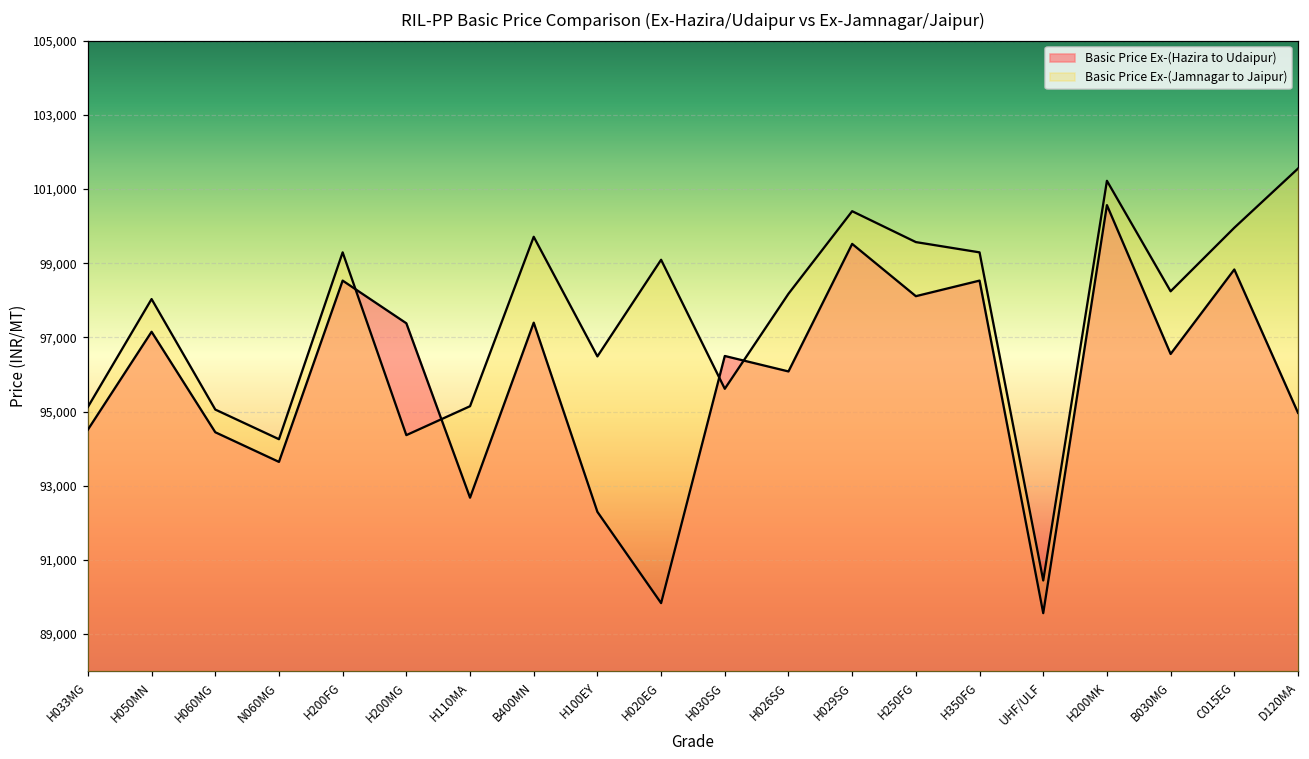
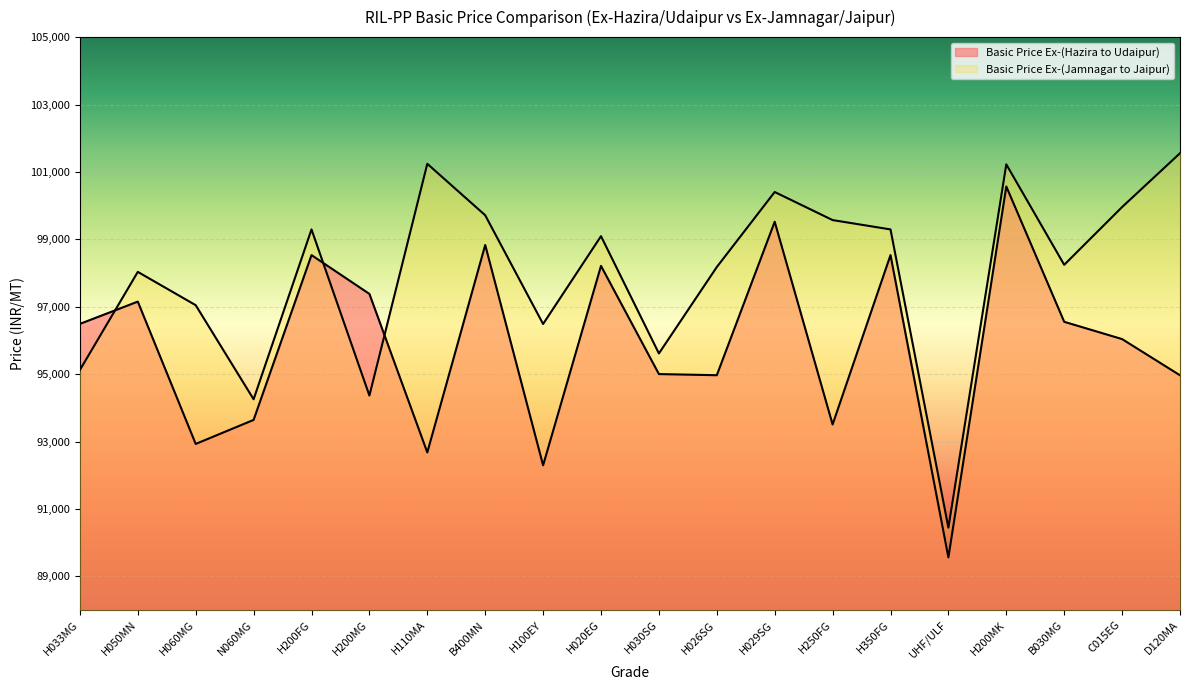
  {
    "Basic Price Ex-(Hazira to Udaipur)": {
-     "H033MG": "94,500",
+     "H033MG": "96,500",
      "H050MN": "97,200",
-     "H060MG": "94,400",
+     "H060MG": "92,900",
      "N060MG": "93,600",
      "H200FG": "98,500",
      "H200MG": "97,400",
      "H110MA": "92,700",
-     "B400MN": "97,400",
+     "B400MN": "98,800",
      "H100EY": "92,300",
-     "H020EG": "89,800",
-     "H030SG": "96,500",
-     "H026SG": "96,100",
+     "H020EG": "98,200",
+     "H030SG": "95,000",
+     "H026SG": "95,000",
      "H029SG": "99,500",
-     "H250FG": "98,100",
+     "H250FG": "93,500",
      "H350FG": "98,500",
      "UHF/ULF": "89,600",
      "H200MK": "100,600",
      "B030MG": "96,600",
-     "C015EG": "98,800",
+     "C015EG": "96,000",
      "D120MA": "95,000"
    },
    "Basic Price Ex-(Jamnagar to Jaipur)": {
      "H033MG": "95,100",
      "H050MN": "98,000",
-     "H060MG": "95,100",
+     "H060MG": "97,000",
      "N060MG": "94,300",
      "H200FG": "99,300",
      "H200MG": "94,400",
-     "H110MA": "95,100",
+     "H110MA": "101,200",
      "B400MN": "99,700",
      "H100EY": "96,500",
      "H020EG": "99,100",
      "H030SG": "95,600",
      "H026SG": "98,200",
      "H029SG": "100,400",
      "H250FG": "99,600",
      "H350FG": "99,300",
      "UHF/ULF": "90,400",
      "H200MK": "101,200",
      "B030MG": "98,200",
      "C015EG": "100,000",
      "D120MA": "101,600"
    }
  }
